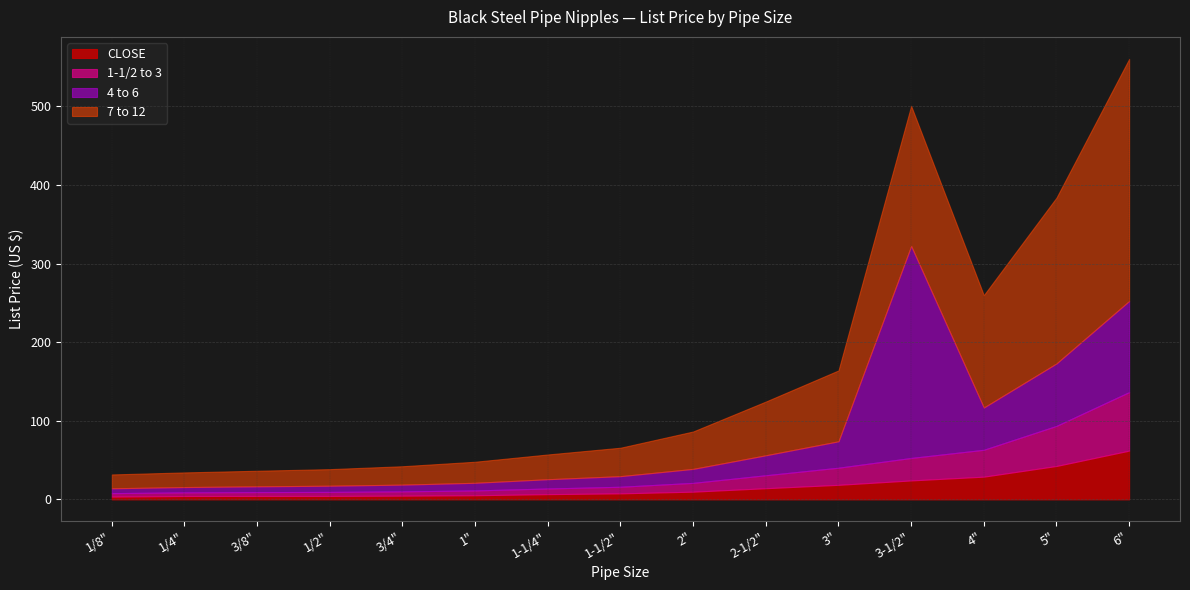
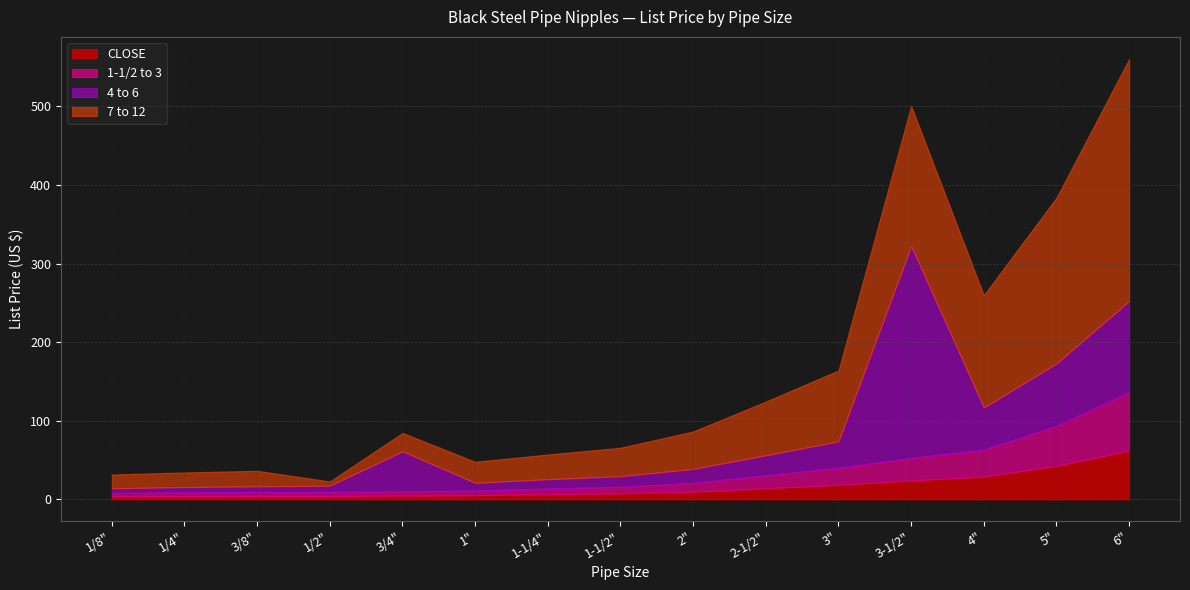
  {
    "CLOSE": {
      "1/8\"": 0,
      "1/4\"": 0,
      "3/8\"": 0,
      "1/2\"": 0,
      "3/4\"": 0,
      "1\"": 10,
      "1-1/4\"": 10,
      "1-1/2\"": 10,
      "2\"": 10,
      "2-1/2\"": 10,
      "3\"": 20,
      "3-1/2\"": 20,
      "4\"": 30,
      "5\"": 40,
      "6\"": 60
    },
    "1-1/2 to 3": {
      "1/8\"": 0,
      "1/4\"": 0,
      "3/8\"": 0,
      "1/2\"": 10,
      "3/4\"": 10,
      "1\"": 10,
      "1-1/4\"": 10,
      "1-1/2\"": 10,
      "2\"": 10,
      "2-1/2\"": 20,
      "3\"": 20,
      "3-1/2\"": 30,
      "4\"": 30,
      "5\"": 50,
      "6\"": 70
    },
    "4 to 6": {
      "1/8\"": 10,
      "1/4\"": 10,
      "3/8\"": 10,
      "1/2\"": 10,
-     "3/4\"": 10,
+     "3/4\"": 50,
      "1\"": 10,
      "1-1/4\"": 10,
      "1-1/2\"": 10,
      "2\"": 20,
      "2-1/2\"": 30,
      "3\"": 30,
      "3-1/2\"": 270,
      "4\"": 50,
      "5\"": 80,
      "6\"": 120
    },
    "7 to 12": {
      "1/8\"": 20,
      "1/4\"": 20,
      "3/8\"": 20,
-     "1/2\"": 20,
+     "1/2\"": 10,
      "3/4\"": 20,
      "1\"": 30,
      "1-1/4\"": 30,
      "1-1/2\"": 40,
      "2\"": 50,
      "2-1/2\"": 70,
      "3\"": 90,
      "3-1/2\"": 180,
      "4\"": 140,
      "5\"": 210,
      "6\"": 310
    }
  }
